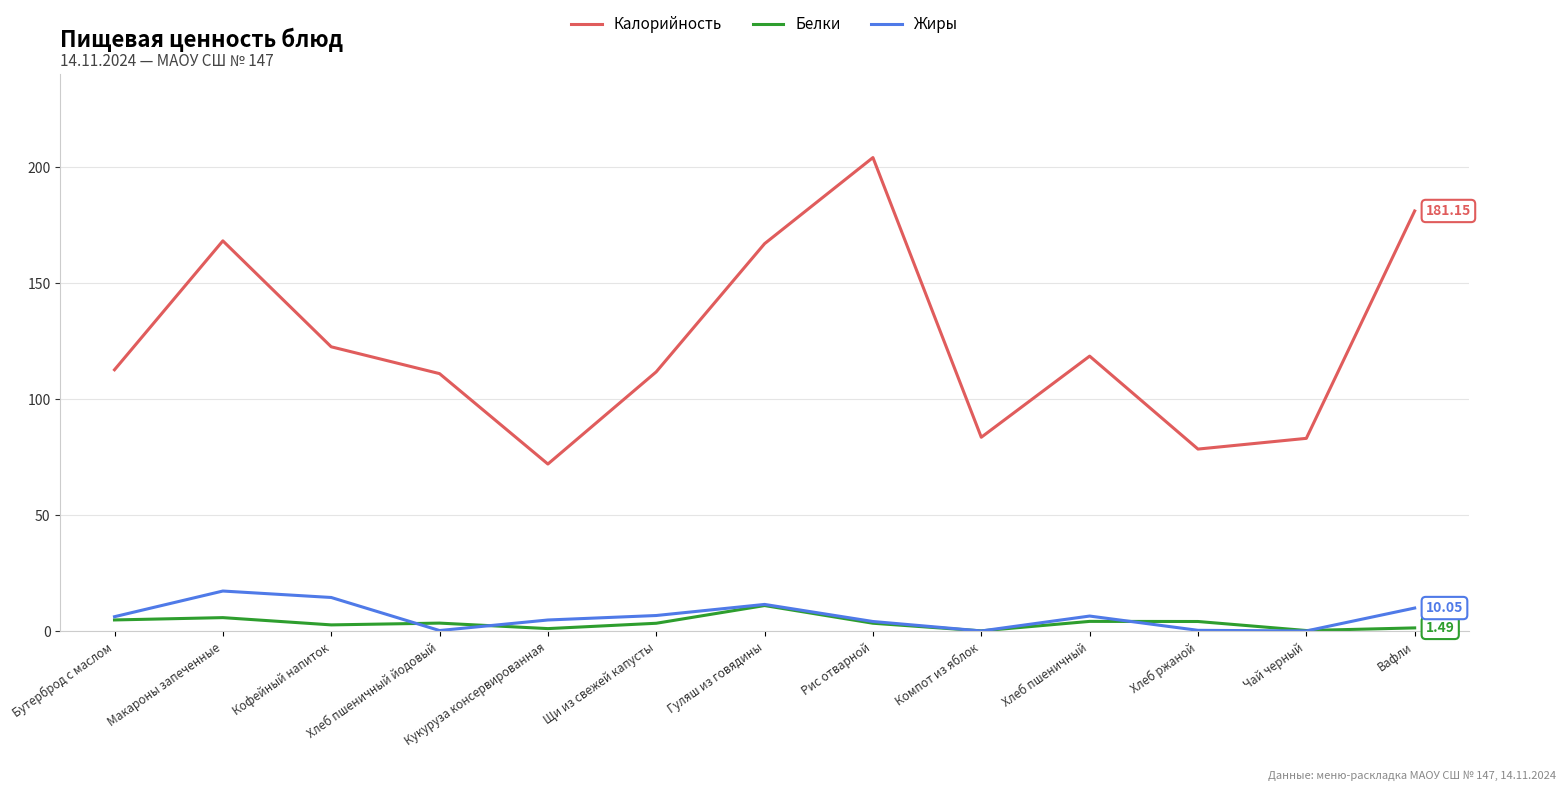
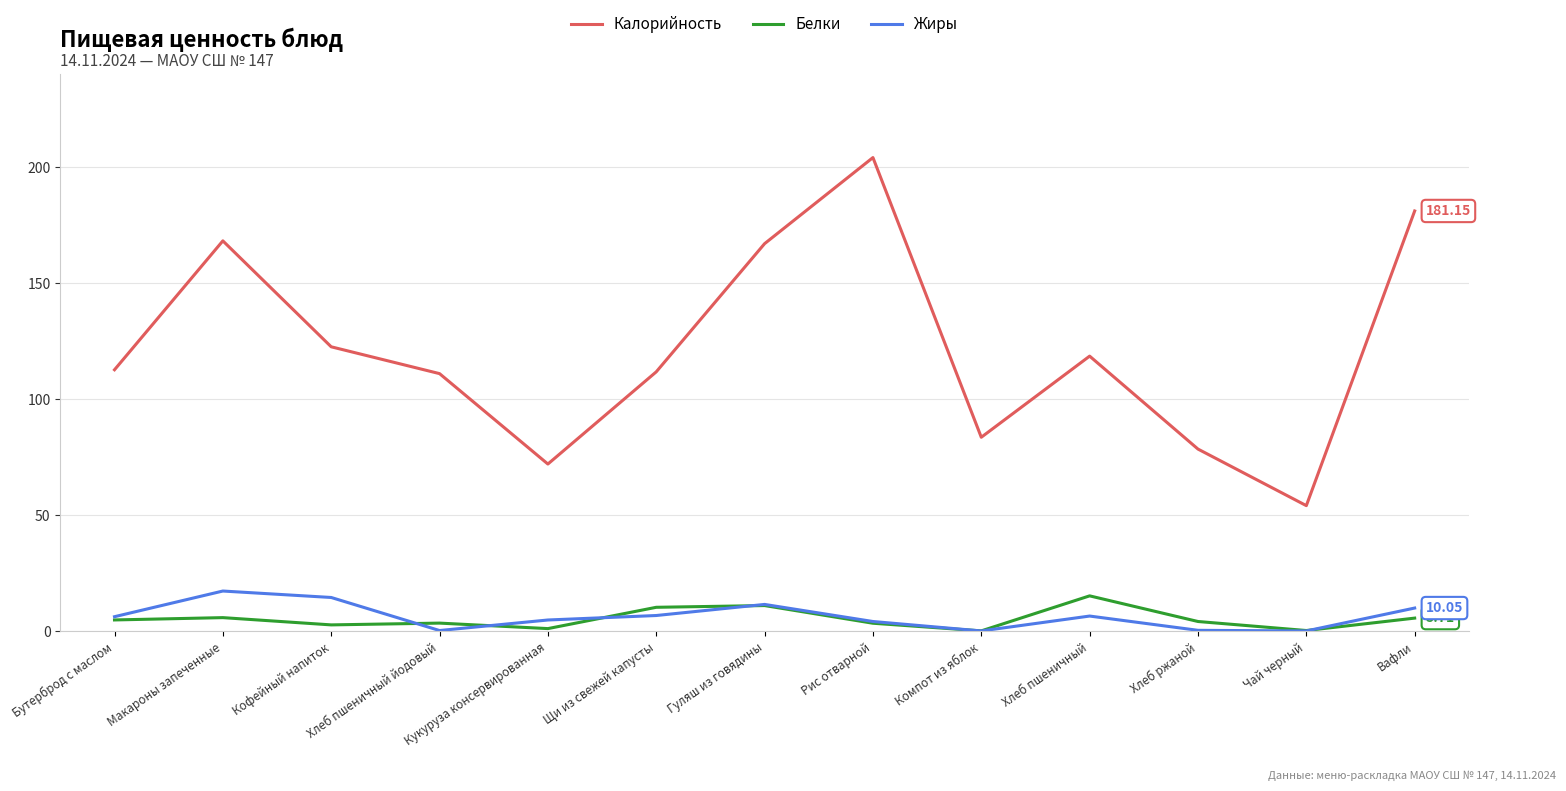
  {
    "Калорийность": {
      "Бутерброд с маслом": 113,
      "Макароны запеченные": 168,
      "Кофейный напиток": 123,
      "Хлеб пшеничный йодовый": 111,
      "Кукуруза консервированная": 72,
      "Щи из свежей капусты": 112,
      "Гуляш из говядины": 167,
      "Рис отварной": 204,
      "Компот из яблок": 84,
      "Хлеб пшеничный": 119,
      "Хлеб ржаной": 79,
-     "Чай черный": 83
+     "Чай черный": 54
    },
    "Белки": {
-     "Щи из свежей капусты": 3,
-     "Хлеб пшеничный": 4,
-     "Вафли": 1.49
+     "Щи из свежей капусты": 10,
+     "Хлеб пшеничный": 15,
+     "Вафли": 5.71
    },
    "Жиры": {
      "Бутерброд с маслом": 6,
      "Макароны запеченные": 17,
      "Кофейный напиток": 15,
      "Хлеб пшеничный йодовый": 0,
      "Кукуруза консервированная": 5,
      "Щи из свежей капусты": 7,
      "Хлеб пшеничный": 7,
      "Хлеб ржаной": 0
    }
  }
